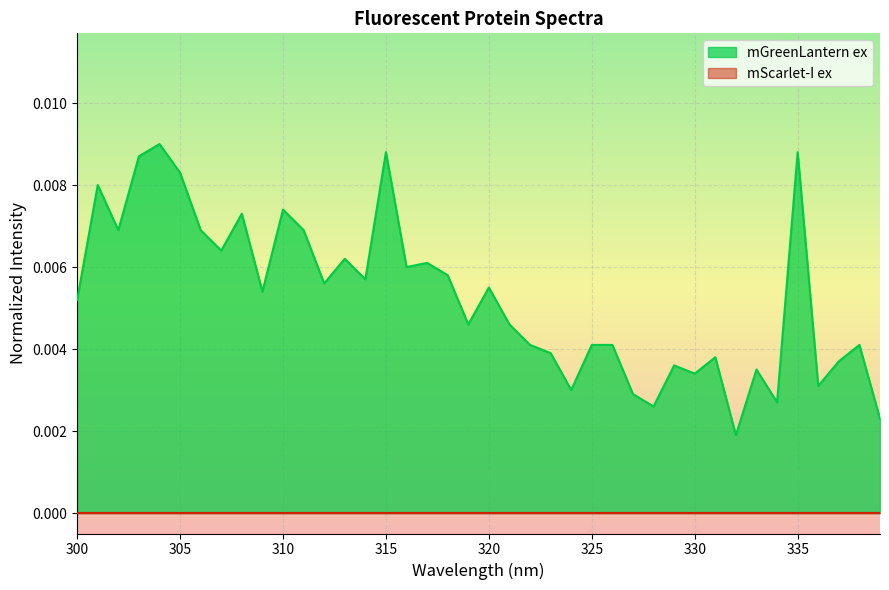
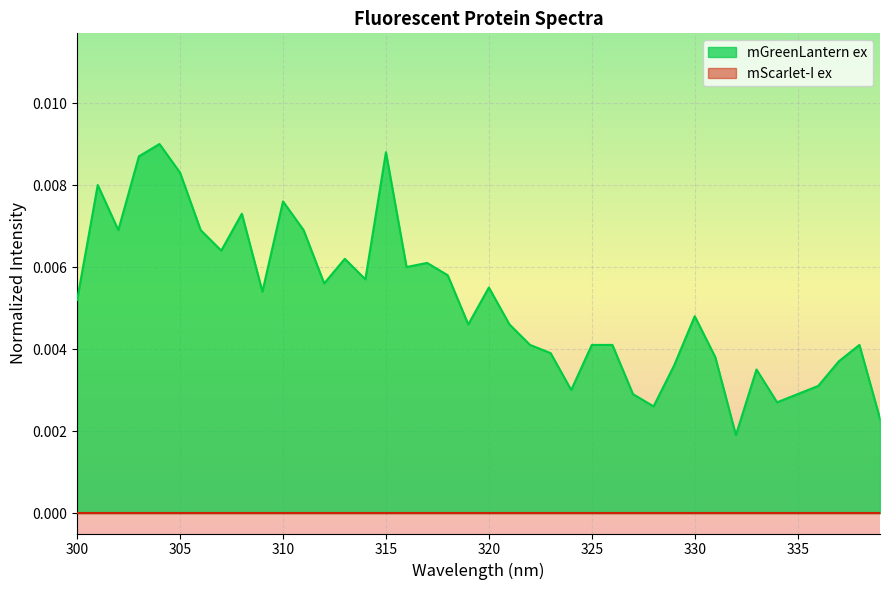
  {
    "mGreenLantern ex": {
      "300": 0.0052,
      "305": 0.0083,
-     "310": 0.0074,
+     "310": 0.0076,
      "315": 0.0088,
      "320": 0.0055,
      "325": 0.0041,
-     "330": 0.0034,
-     "335": 0.0088
+     "330": 0.0048,
+     "335": 0.0029
    },
    "mScarlet-I ex": {
      "300": 0.0000,
      "305": 0.0000,
      "310": 0.0000,
      "315": 0.0000,
      "320": 0.0000,
      "325": 0.0000,
      "330": 0.0000,
      "335": 0.0000
    }
  }
